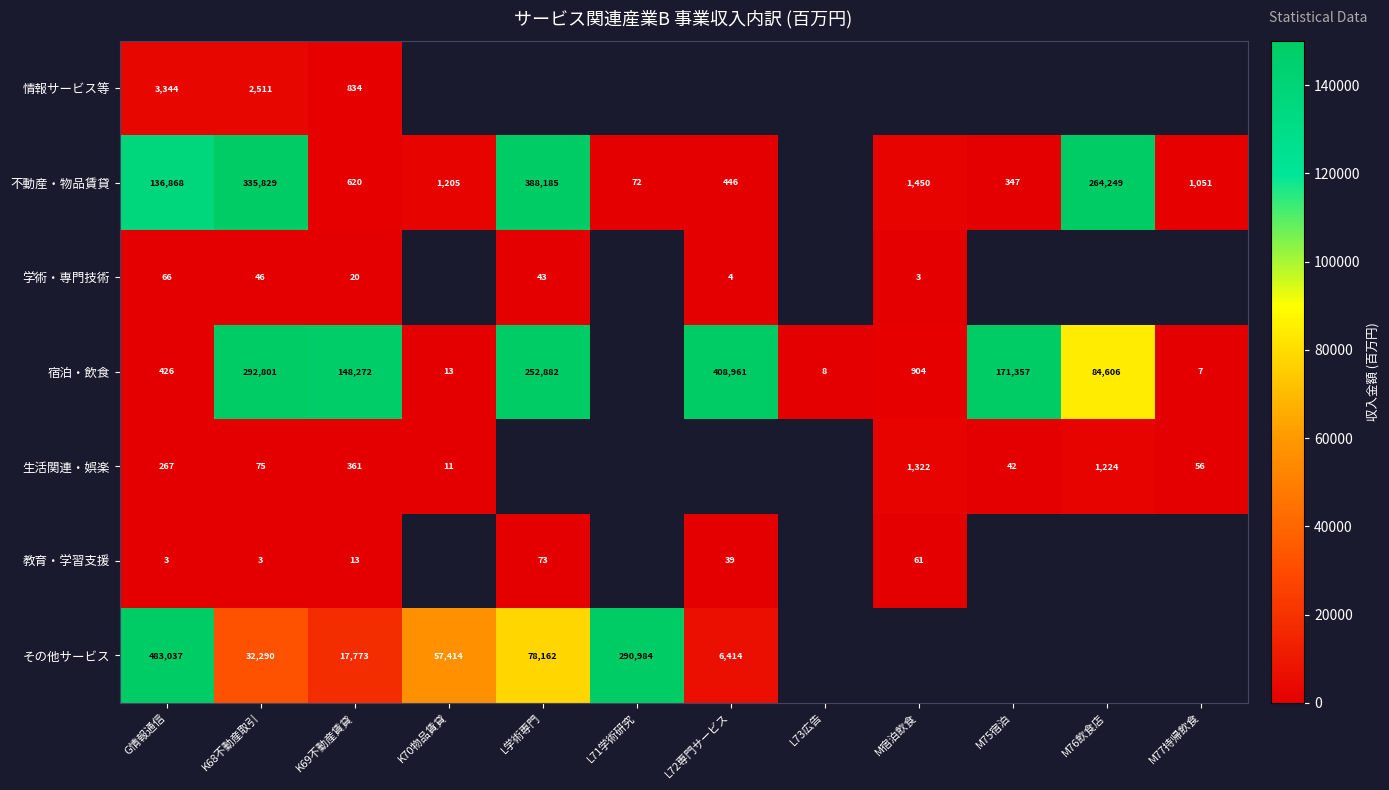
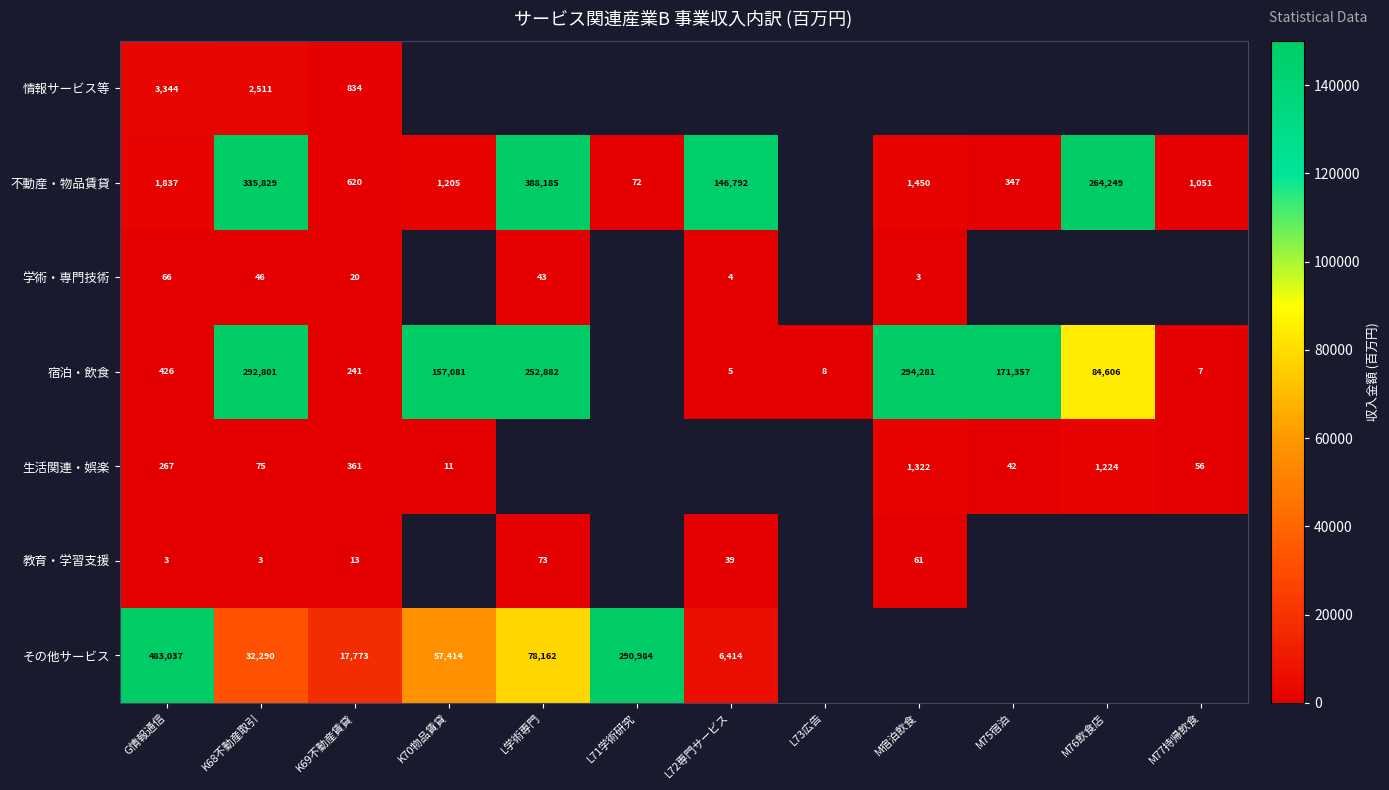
  {
    "情報サービス等": {
      "G情報通信": "3,344",
      "K68不動産取引": "2,511",
      "K69不動産賃貸": "834"
    },
    "不動産・物品賃貸": {
-     "G情報通信": "136,868",
+     "G情報通信": "1,837",
      "K68不動産取引": "335,829",
      "K69不動産賃貸": "620",
      "K70物品賃貸": "1,205",
      "L学術専門": "388,185",
      "L71学術研究": "72",
-     "L72専門サービス": "446",
+     "L72専門サービス": "146,792",
      "M宿泊飲食": "1,450",
      "M75宿泊": "347",
      "M76飲食店": "264,249",
      "M77持帰飲食": "1,051"
    },
    "学術・専門技術": {
      "G情報通信": "66",
      "K68不動産取引": "46",
      "K69不動産賃貸": "20",
      "L学術専門": "43",
      "L72専門サービス": "4",
      "M宿泊飲食": "3"
    },
    "宿泊・飲食": {
      "G情報通信": "426",
      "K68不動産取引": "292,801",
-     "K69不動産賃貸": "148,272",
-     "K70物品賃貸": "13",
+     "K69不動産賃貸": "241",
+     "K70物品賃貸": "157,081",
      "L学術専門": "252,882",
-     "L72専門サービス": "408,961",
+     "L72専門サービス": "5",
      "L73広告": "8",
-     "M宿泊飲食": "904",
+     "M宿泊飲食": "294,281",
      "M75宿泊": "171,357",
      "M76飲食店": "84,606",
      "M77持帰飲食": "7"
    },
    "生活関連・娯楽": {
      "G情報通信": "267",
      "K68不動産取引": "75",
      "K69不動産賃貸": "361",
      "K70物品賃貸": "11",
      "M宿泊飲食": "1,322",
      "M75宿泊": "42",
      "M76飲食店": "1,224",
      "M77持帰飲食": "56"
    },
    "教育・学習支援": {
      "G情報通信": "3",
      "K68不動産取引": "3",
      "K69不動産賃貸": "13",
      "L学術専門": "73",
      "L72専門サービス": "39",
      "M宿泊飲食": "61"
    },
    "その他サービス": {
      "G情報通信": "483,037",
      "K68不動産取引": "32,290",
      "K69不動産賃貸": "17,773",
      "K70物品賃貸": "57,414",
      "L学術専門": "78,162",
      "L71学術研究": "290,984",
      "L72専門サービス": "6,414"
    }
  }
